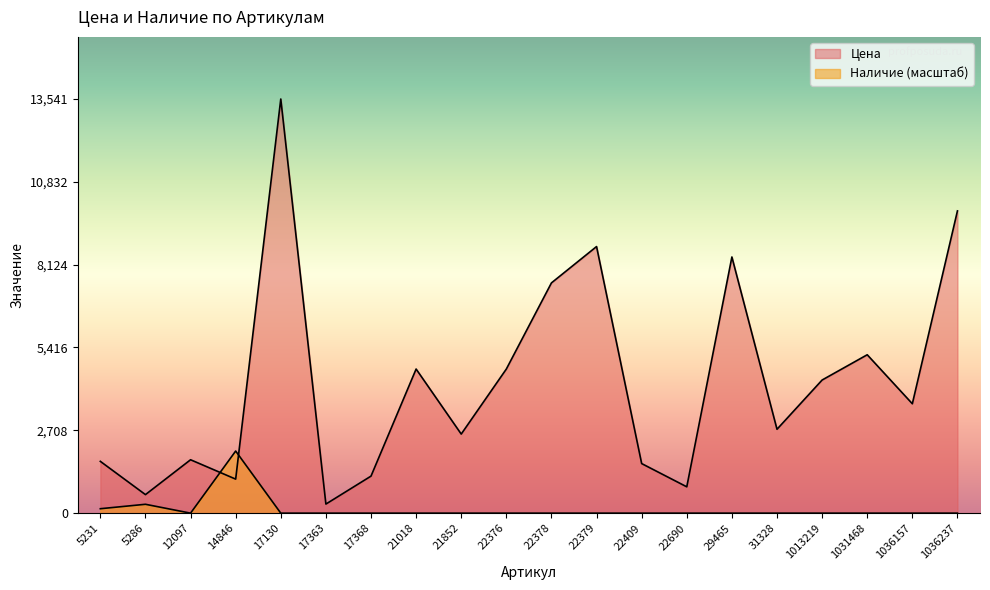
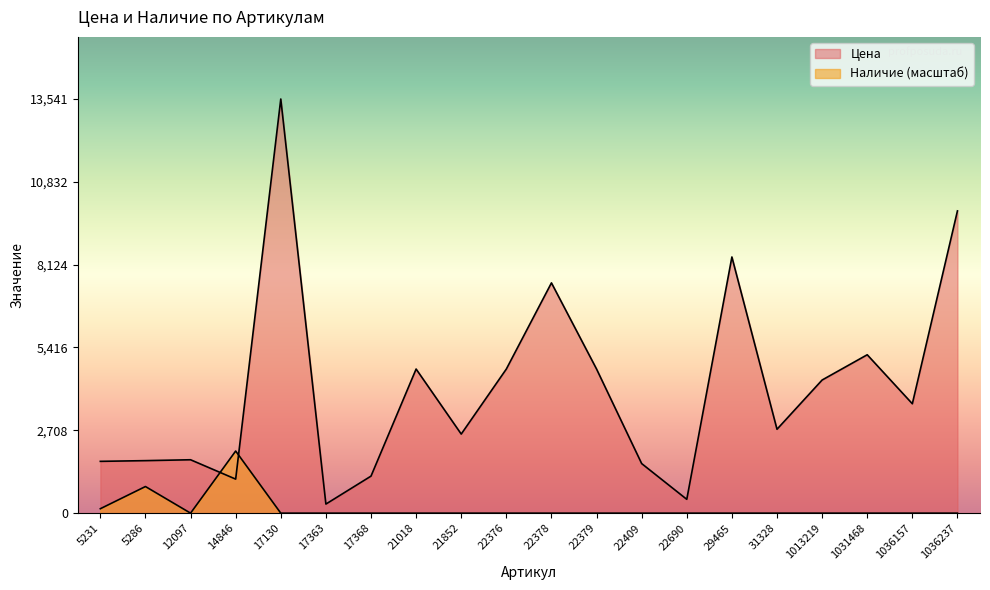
  {
    "Цена": {
      "5231": "1,700",
-     "5286": "600",
+     "5286": "1,700",
      "12097": "1,700",
      "14846": "1,100",
      "17130": "13,500",
      "17363": "300",
      "17368": "1,200",
      "21018": "4,700",
      "21852": "2,600",
      "22376": "4,700",
      "22378": "7,500",
-     "22379": "8,700",
+     "22379": "4,700",
      "22409": "1,600",
-     "22690": "900",
+     "22690": "500",
      "29465": "8,400",
      "31328": "2,700",
      "1013219": "4,400",
      "1031468": "5,200",
      "1036157": "3,600",
      "1036237": "9,900"
    },
    "Наличие (масштаб)": {
      "5231": "100",
-     "5286": "300",
+     "5286": "900",
      "12097": "0",
      "14846": "2,000",
      "17130": "0",
      "17363": "0",
      "17368": "0",
      "21018": "0",
      "21852": "0",
      "22376": "0",
      "22378": "0",
      "22379": "0",
      "22409": "0",
      "22690": "0",
      "29465": "0",
      "31328": "0",
      "1013219": "0",
      "1031468": "0",
      "1036157": "0",
      "1036237": "0"
    }
  }
